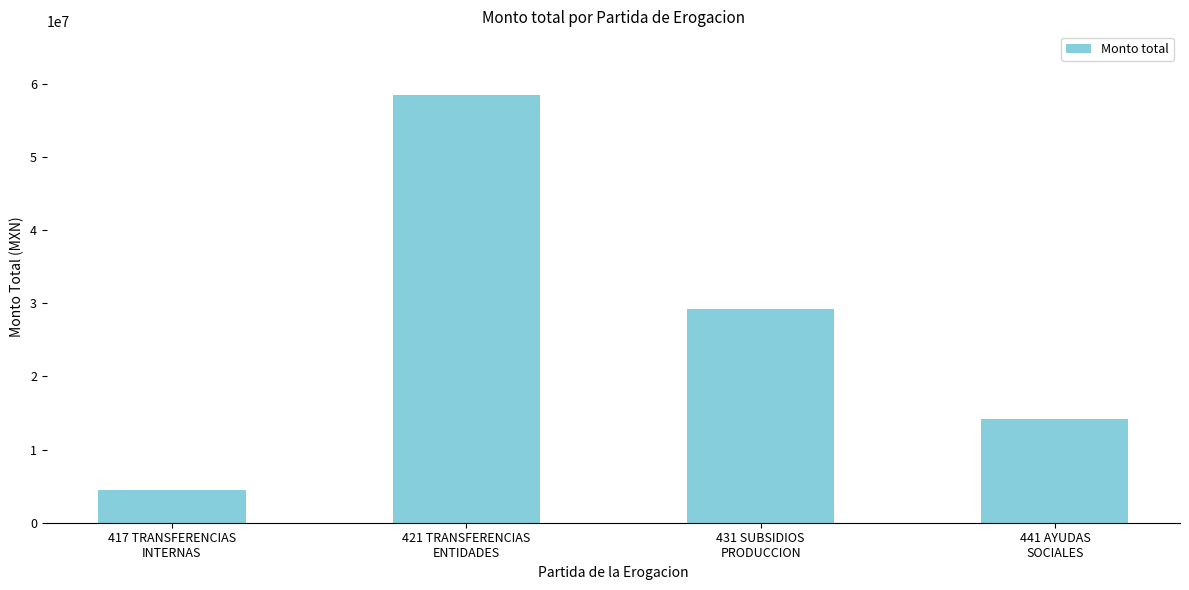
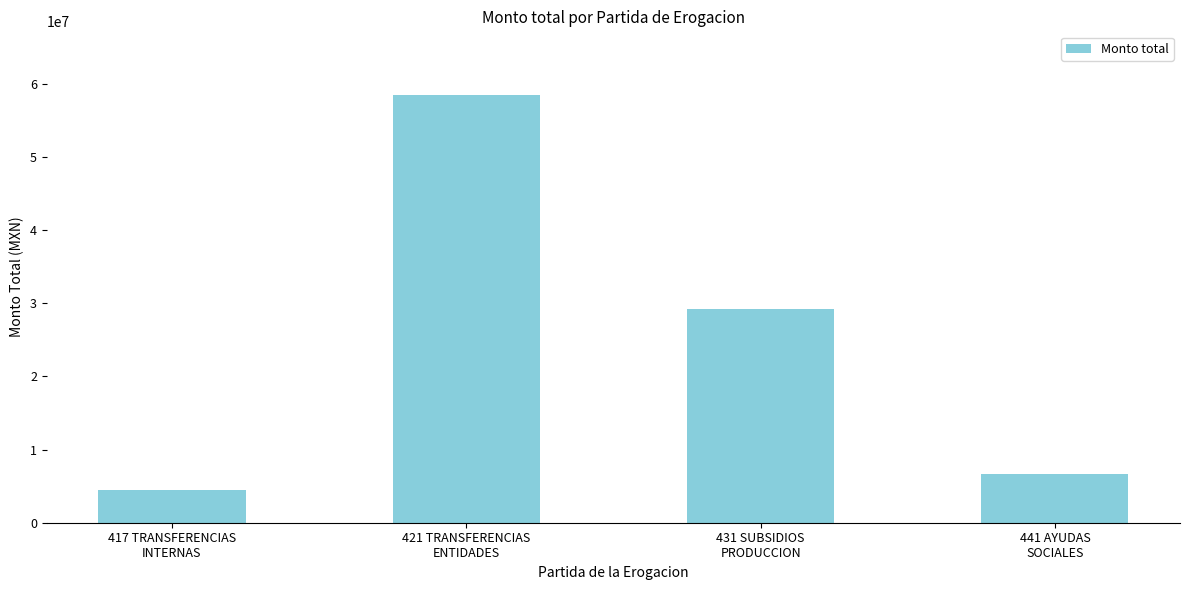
  {
    "417 TRANSFERENCIAS INTERNAS": 4000000,
    "421 TRANSFERENCIAS ENTIDADES": 58000000,
    "431 SUBSIDIOS PRODUCCION": 29000000,
-   "441 AYUDAS SOCIALES": 14000000
+   "441 AYUDAS SOCIALES": 7000000
  }
